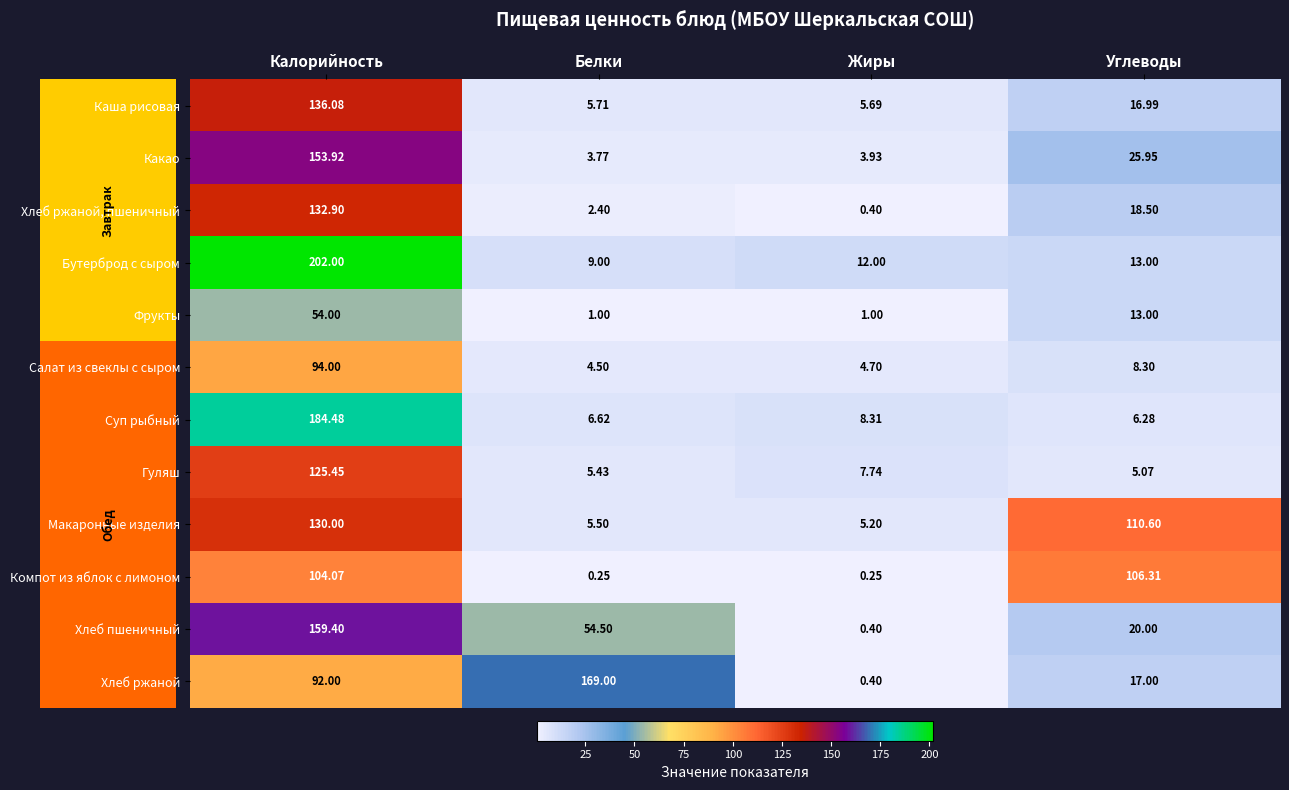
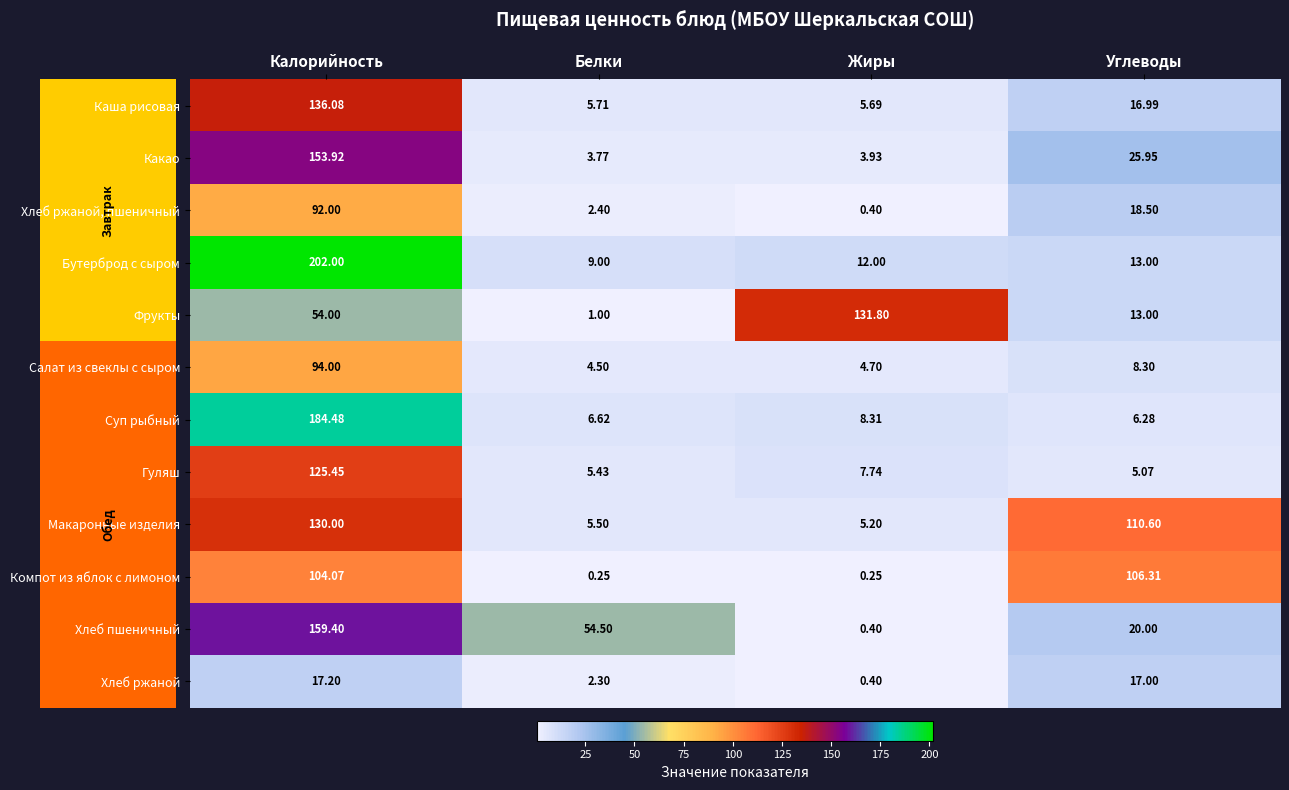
  {
    "Каша рисовая": {
      "Калорийность": 136.08,
      "Белки": 5.71,
      "Жиры": 5.69,
      "Углеводы": 16.99
    },
    "Какао": {
      "Калорийность": 153.92,
      "Белки": 3.77,
      "Жиры": 3.93,
      "Углеводы": 25.95
    },
    "Хлеб ржаной, пшеничный": {
-     "Калорийность": 132.90,
+     "Калорийность": 92.00,
      "Белки": 2.40,
      "Жиры": 0.40,
      "Углеводы": 18.50
    },
    "Бутерброд с сыром": {
      "Калорийность": 202.00,
      "Белки": 9.00,
      "Жиры": 12.00,
      "Углеводы": 13.00
    },
    "Фрукты": {
      "Калорийность": 54.00,
      "Белки": 1.00,
-     "Жиры": 1.00,
+     "Жиры": 131.80,
      "Углеводы": 13.00
    },
    "Салат из свеклы с сыром": {
      "Калорийность": 94.00,
      "Белки": 4.50,
      "Жиры": 4.70,
      "Углеводы": 8.30
    },
    "Суп рыбный": {
      "Калорийность": 184.48,
      "Белки": 6.62,
      "Жиры": 8.31,
      "Углеводы": 6.28
    },
    "Гуляш": {
      "Калорийность": 125.45,
      "Белки": 5.43,
      "Жиры": 7.74,
      "Углеводы": 5.07
    },
    "Макаронные изделия": {
      "Калорийность": 130.00,
      "Белки": 5.50,
      "Жиры": 5.20,
      "Углеводы": 110.60
    },
    "Компот из яблок с лимоном": {
      "Калорийность": 104.07,
      "Белки": 0.25,
      "Жиры": 0.25,
      "Углеводы": 106.31
    },
    "Хлеб пшеничный": {
      "Калорийность": 159.40,
      "Белки": 54.50,
      "Жиры": 0.40,
      "Углеводы": 20.00
    },
    "Хлеб ржаной": {
-     "Калорийность": 92.00,
-     "Белки": 169.00,
+     "Калорийность": 17.20,
+     "Белки": 2.30,
      "Жиры": 0.40,
      "Углеводы": 17.00
    }
  }
